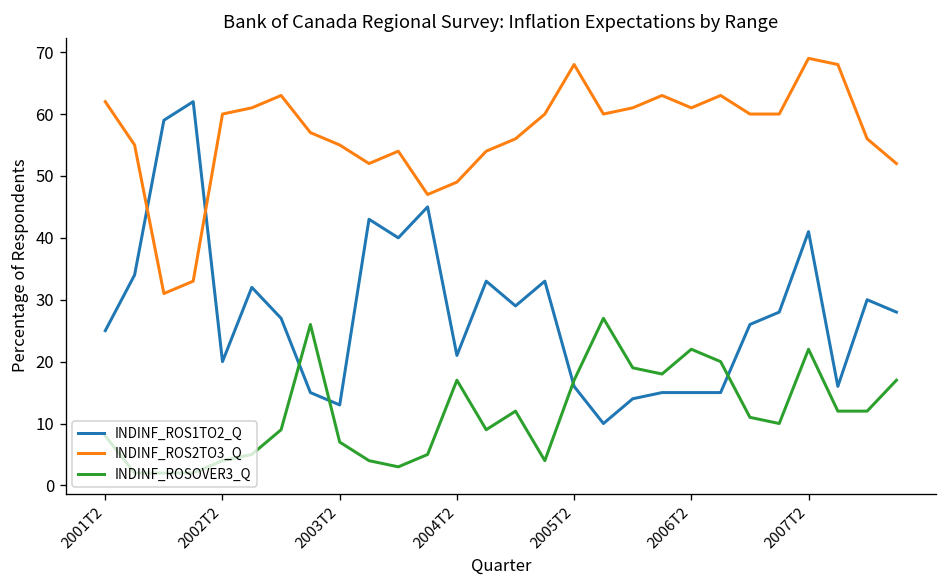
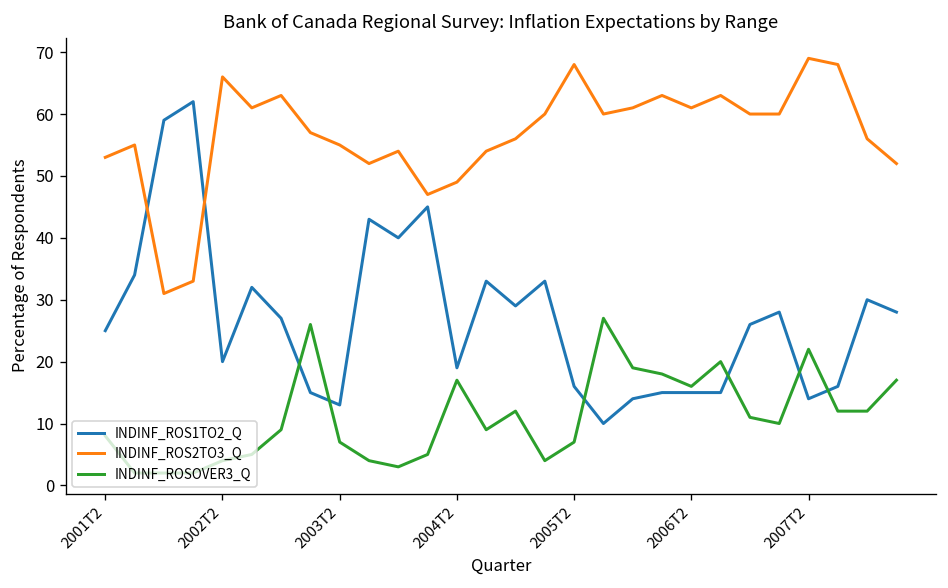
  {
    "INDINF_ROS1TO2_Q": {
      "2001T2": 25,
      "2002T2": 20,
      "2003T2": 13,
-     "2004T2": 21,
+     "2004T2": 19,
      "2005T2": 16,
      "2006T2": 15,
-     "2007T2": 41
+     "2007T2": 14
    },
    "INDINF_ROS2TO3_Q": {
-     "2001T2": 62,
-     "2002T2": 60,
+     "2001T2": 53,
+     "2002T2": 66,
      "2003T2": 55,
      "2004T2": 49,
      "2005T2": 68,
      "2006T2": 61,
      "2007T2": 69
    },
    "INDINF_ROSOVER3_Q": {
      "2003T2": 7,
      "2004T2": 17,
-     "2005T2": 17,
-     "2006T2": 22,
+     "2005T2": 7,
+     "2006T2": 16,
      "2007T2": 22
    }
  }
